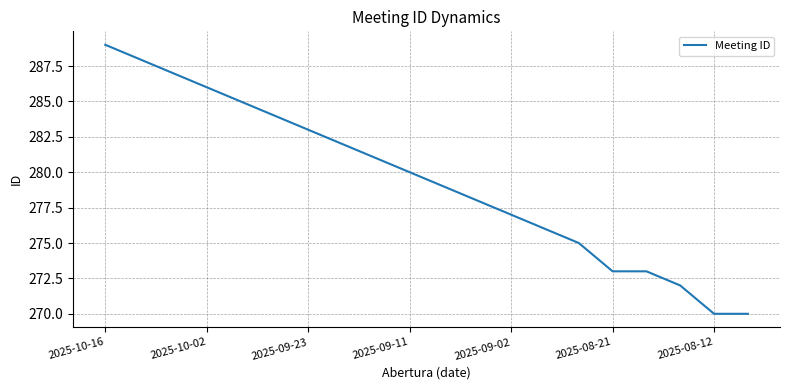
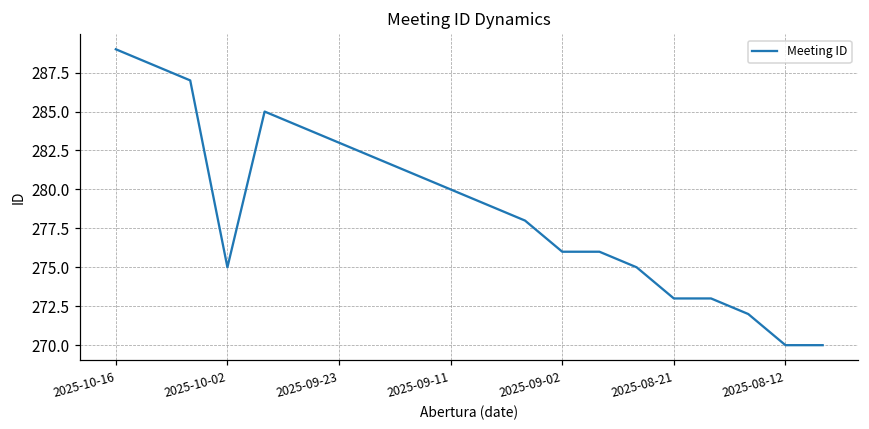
  {
    "2025-10-16": 289,
-   "2025-10-02": 286,
+   "2025-10-02": 275,
    "2025-09-23": 283,
    "2025-09-11": 280,
-   "2025-09-02": 277,
+   "2025-09-02": 276,
    "2025-08-21": 273,
    "2025-08-12": 270
  }
